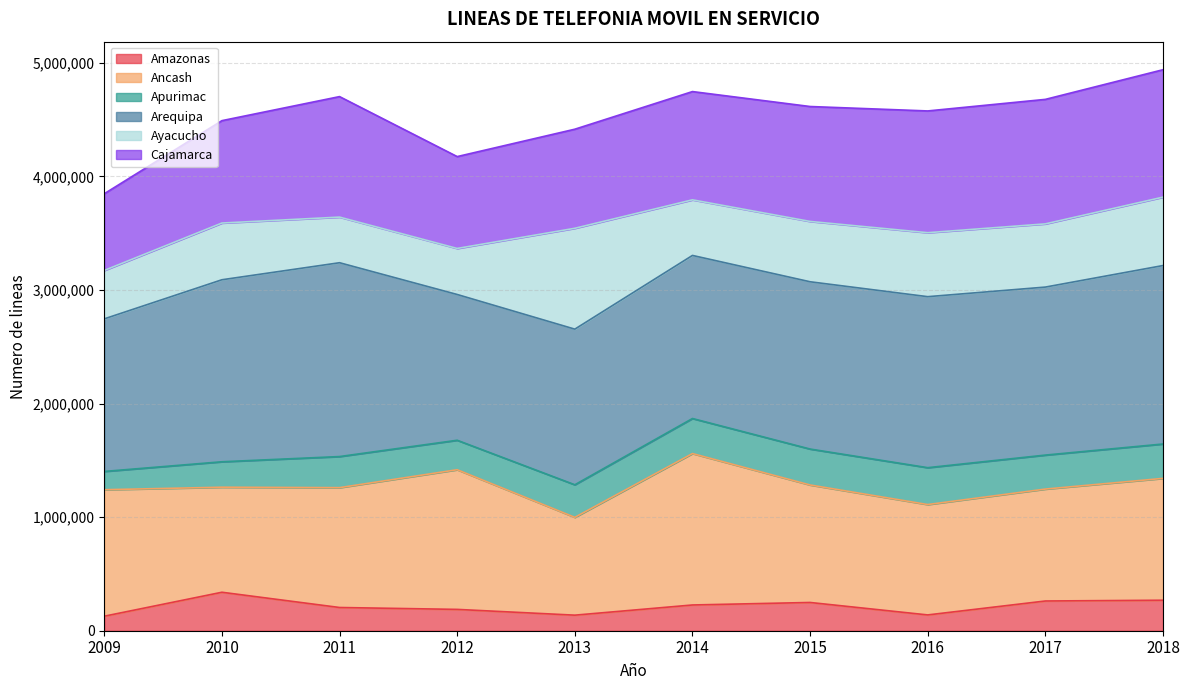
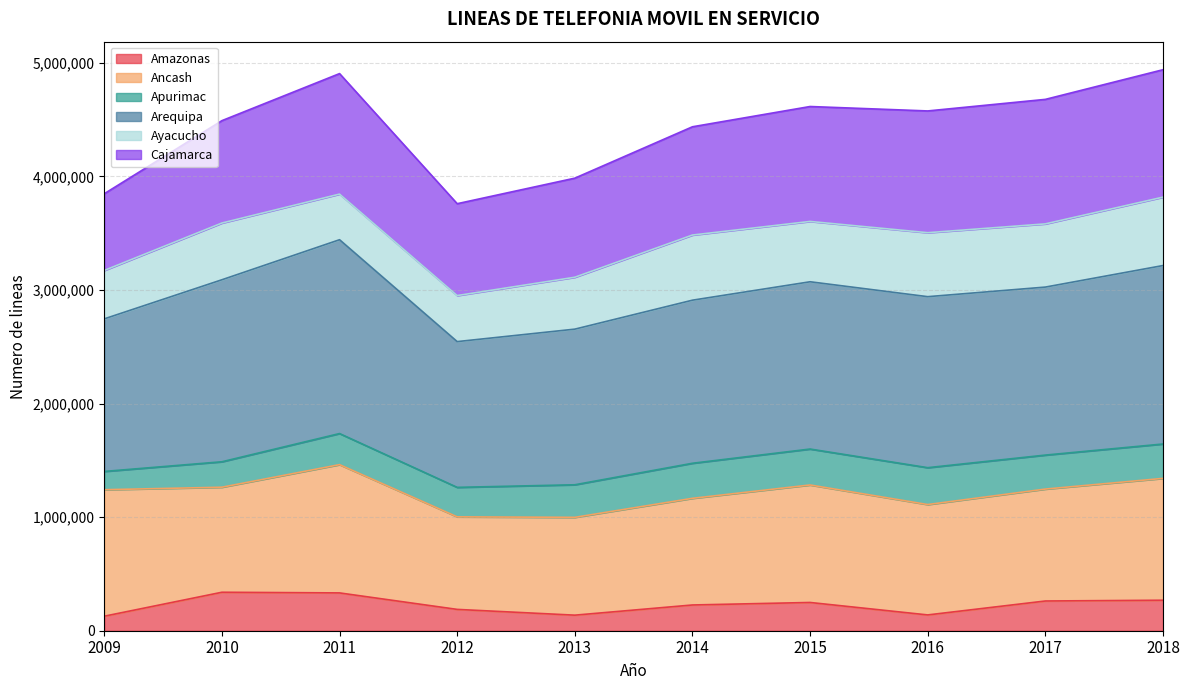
  {
    "Amazonas": {
      "2009": "130,000",
      "2010": "340,000",
-     "2011": "200,000",
+     "2011": "330,000",
      "2012": "190,000",
      "2013": "140,000",
      "2014": "230,000",
      "2015": "250,000",
      "2016": "140,000",
      "2017": "260,000",
      "2018": "270,000"
    },
    "Ancash": {
      "2009": "1,110,000",
      "2010": "920,000",
-     "2011": "1,060,000",
-     "2012": "1,230,000",
+     "2011": "1,130,000",
+     "2012": "820,000",
      "2013": "860,000",
-     "2014": "1,330,000",
+     "2014": "940,000",
      "2015": "1,030,000",
      "2016": "970,000",
      "2017": "990,000",
      "2018": "1,070,000"
    },
    "Ayacucho": {
      "2009": "430,000",
      "2010": "500,000",
      "2011": "400,000",
      "2012": "410,000",
-     "2013": "890,000",
-     "2014": "490,000",
+     "2013": "460,000",
+     "2014": "570,000",
      "2015": "530,000",
      "2016": "560,000",
      "2017": "560,000",
      "2018": "600,000"
    },
    "Cajamarca": {
      "2009": "680,000",
      "2010": "900,000",
      "2011": "1,060,000",
      "2012": "810,000",
      "2013": "870,000",
      "2014": "950,000",
      "2015": "1,010,000",
      "2016": "1,070,000",
      "2017": "1,100,000",
      "2018": "1,120,000"
    }
  }
